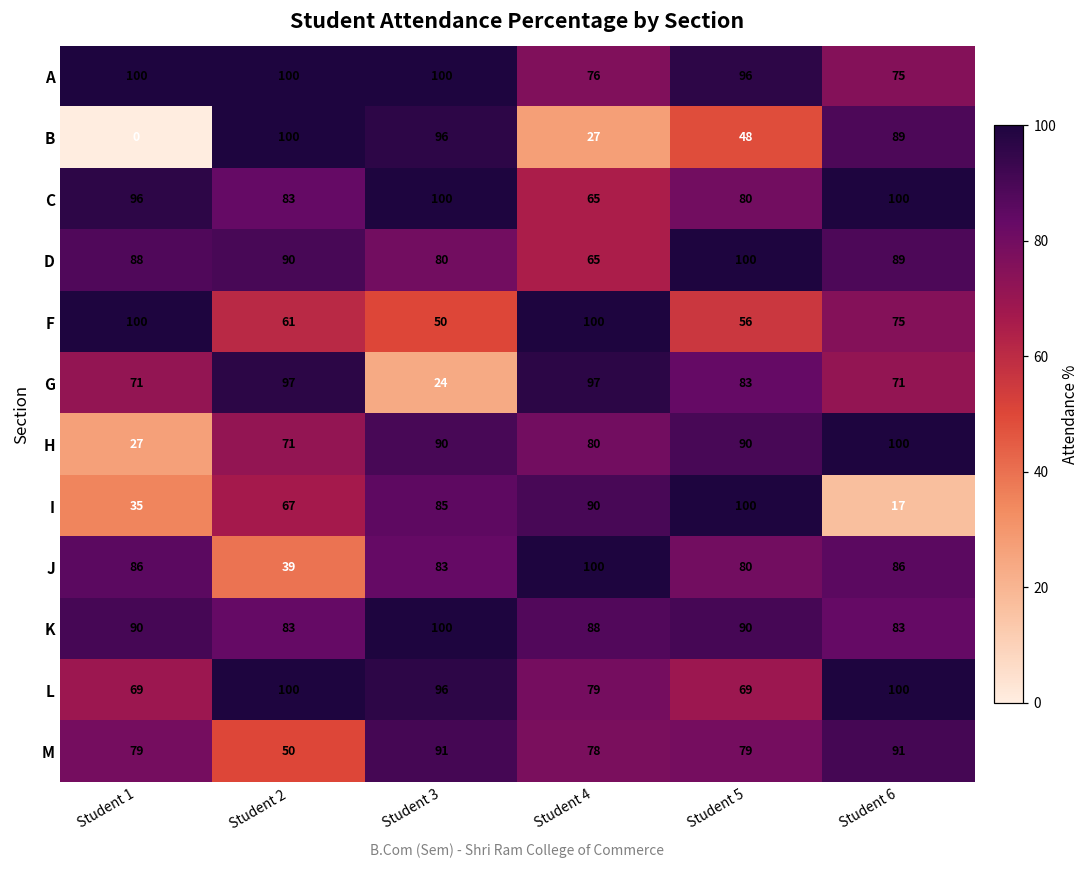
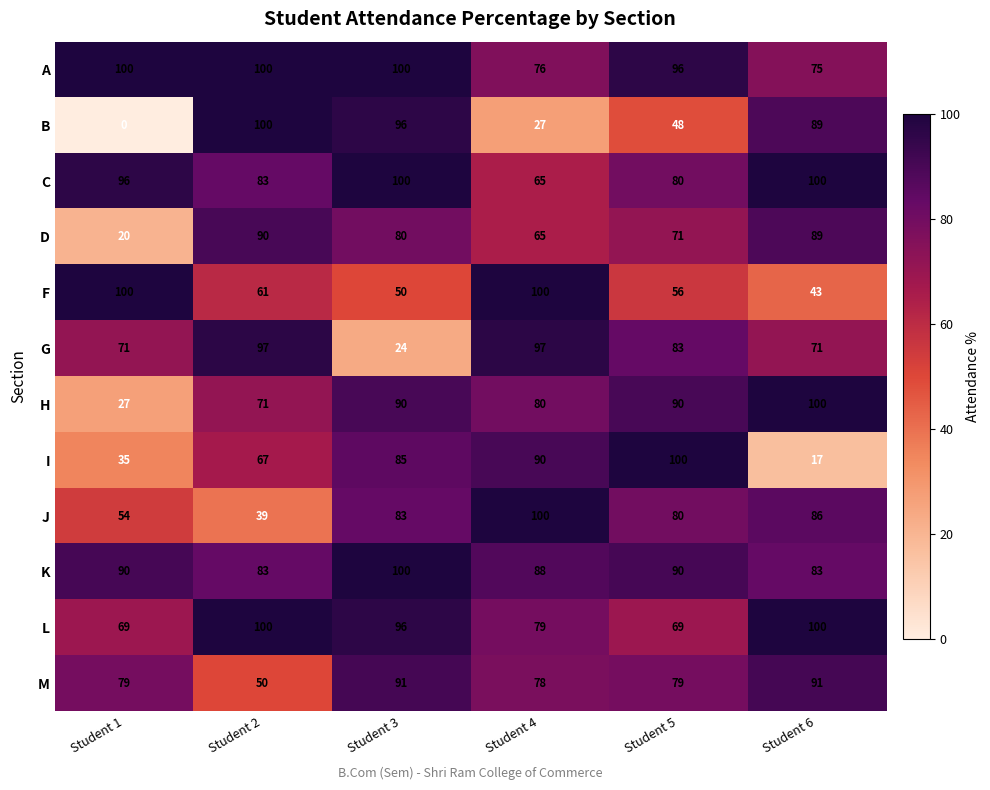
  {
    "A": {
      "Student 1": 100,
      "Student 2": 100,
      "Student 3": 100,
      "Student 4": 76,
      "Student 5": 96,
      "Student 6": 75
    },
    "B": {
      "Student 2": 100,
      "Student 3": 96,
      "Student 4": 27,
      "Student 5": 48,
      "Student 6": 89
    },
    "C": {
      "Student 1": 96,
      "Student 2": 83,
      "Student 3": 100,
      "Student 4": 65,
      "Student 5": 80,
      "Student 6": 100
    },
    "D": {
-     "Student 1": 88,
+     "Student 1": 20,
      "Student 2": 90,
      "Student 3": 80,
      "Student 4": 65,
-     "Student 5": 100,
+     "Student 5": 71,
      "Student 6": 89
    },
    "F": {
      "Student 1": 100,
      "Student 2": 61,
      "Student 3": 50,
      "Student 4": 100,
      "Student 5": 56,
-     "Student 6": 75
+     "Student 6": 43
    },
    "G": {
      "Student 1": 71,
      "Student 2": 97,
      "Student 3": 24,
      "Student 4": 97,
      "Student 5": 83,
      "Student 6": 71
    },
    "H": {
      "Student 1": 27,
      "Student 2": 71,
      "Student 3": 90,
      "Student 4": 80,
      "Student 5": 90,
      "Student 6": 100
    },
    "I": {
      "Student 1": 35,
      "Student 2": 67,
      "Student 3": 85,
      "Student 4": 90,
      "Student 5": 100,
      "Student 6": 17
    },
    "J": {
-     "Student 1": 86,
+     "Student 1": 54,
      "Student 2": 39,
      "Student 3": 83,
      "Student 4": 100,
      "Student 5": 80,
      "Student 6": 86
    },
    "K": {
      "Student 1": 90,
      "Student 2": 83,
      "Student 3": 100,
      "Student 4": 88,
      "Student 5": 90,
      "Student 6": 83
    },
    "L": {
      "Student 1": 69,
      "Student 2": 100,
      "Student 3": 96,
      "Student 4": 79,
      "Student 5": 69,
      "Student 6": 100
    },
    "M": {
      "Student 1": 79,
      "Student 2": 50,
      "Student 3": 91,
      "Student 4": 78,
      "Student 5": 79,
      "Student 6": 91
    }
  }
